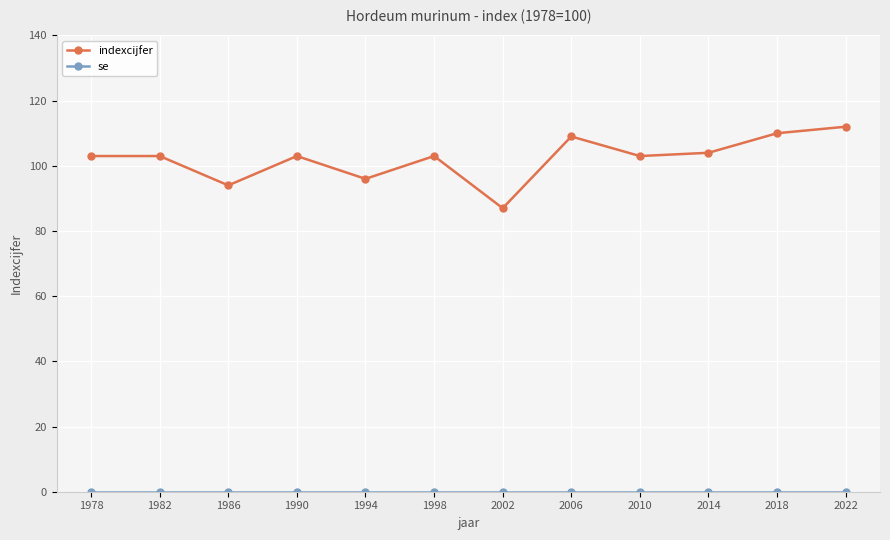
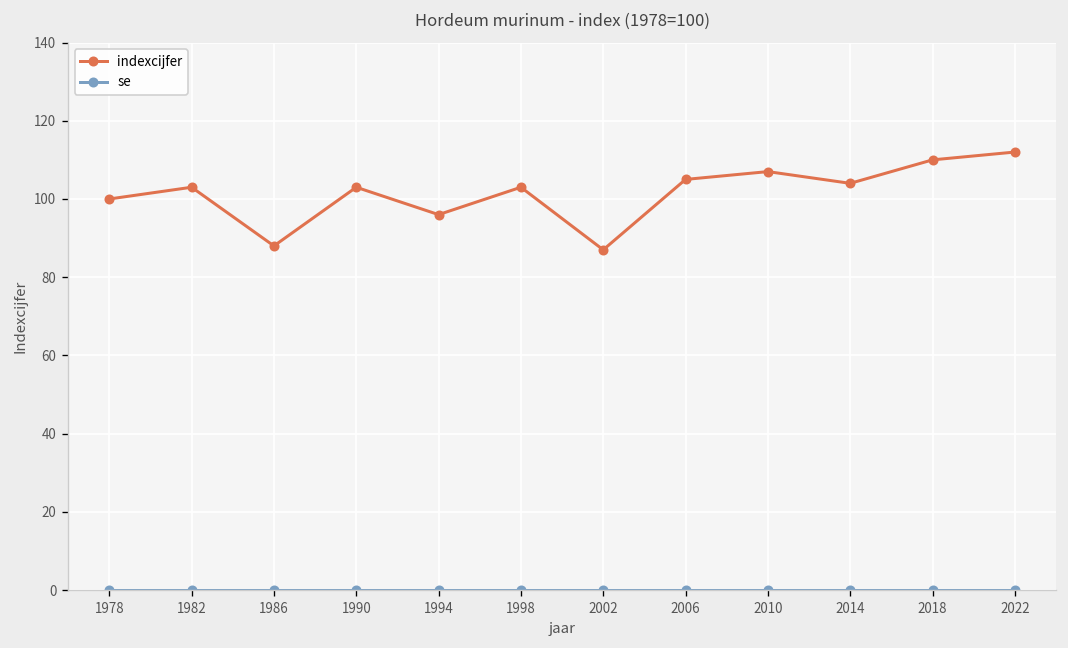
  {
    "indexcijfer": {
-     "1978": 103,
+     "1978": 100,
      "1982": 103,
-     "1986": 94,
+     "1986": 88,
      "1990": 103,
      "1994": 96,
      "1998": 103,
      "2002": 87,
-     "2006": 109,
-     "2010": 103,
+     "2006": 105,
+     "2010": 107,
      "2014": 104,
      "2018": 110,
      "2022": 112
    },
    "se": {
      "1978": 0,
      "1982": 0,
      "1986": 0,
      "1990": 0,
      "1994": 0,
      "1998": 0,
      "2002": 0,
      "2006": 0,
      "2010": 0,
      "2014": 0,
      "2018": 0,
      "2022": 0
    }
  }
